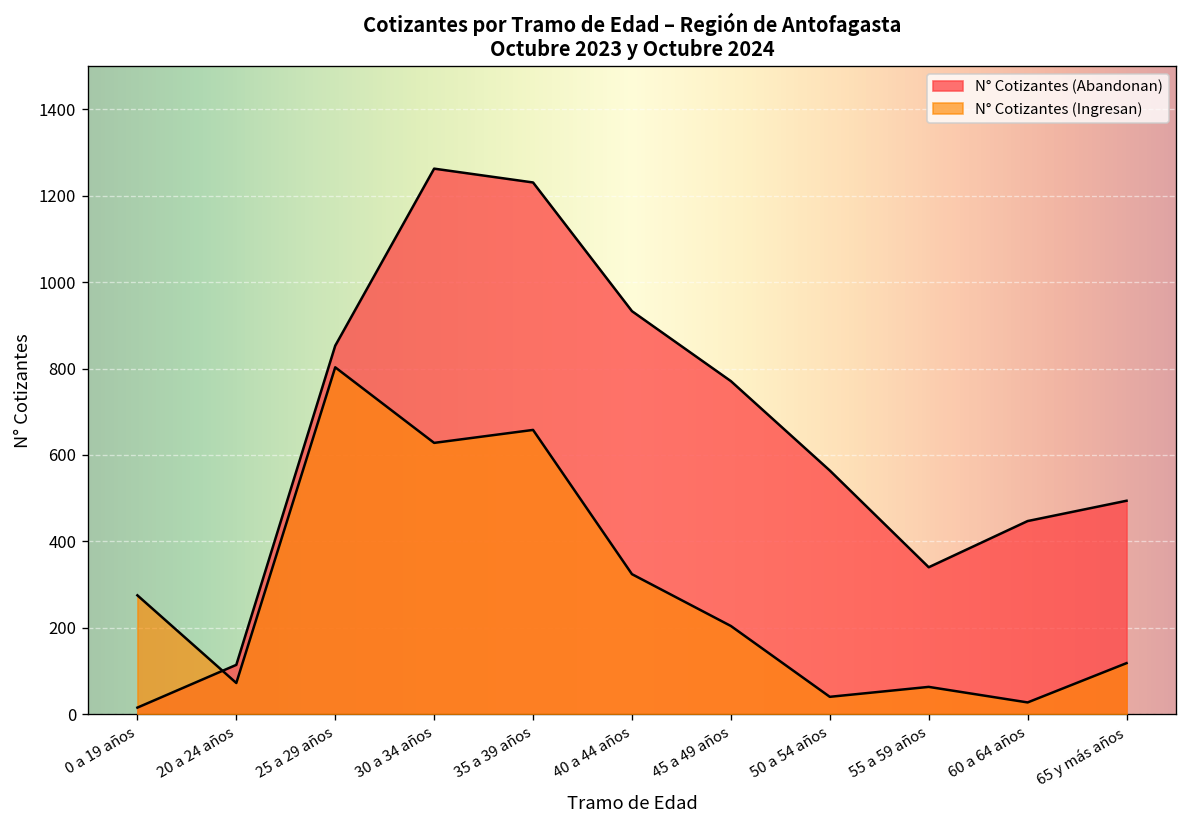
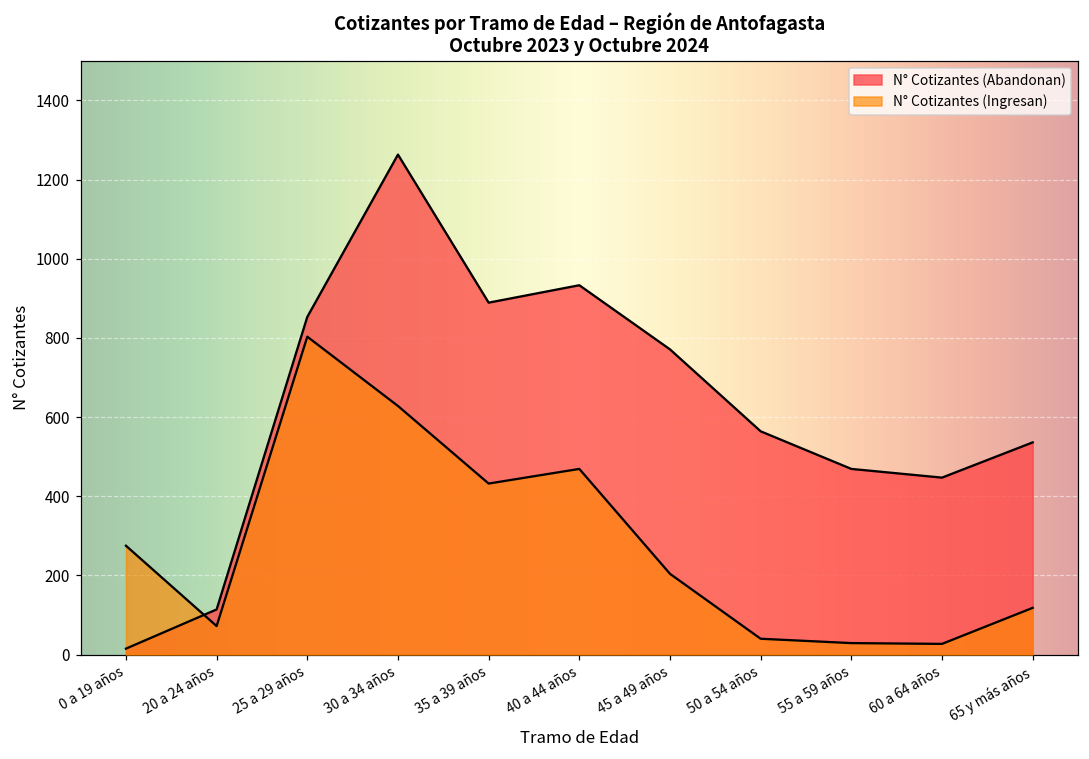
  {
    "N° Cotizantes (Abandonan)": {
      "0 a 19 años": 20,
      "20 a 24 años": 110,
      "25 a 29 años": 850,
      "30 a 34 años": 1260,
-     "35 a 39 años": 1230,
+     "35 a 39 años": 890,
      "40 a 44 años": 930,
      "45 a 49 años": 770,
      "50 a 54 años": 560,
-     "55 a 59 años": 340,
+     "55 a 59 años": 470,
      "60 a 64 años": 450,
-     "65 y más años": 490
+     "65 y más años": 540
    },
    "N° Cotizantes (Ingresan)": {
      "0 a 19 años": 280,
      "20 a 24 años": 70,
      "25 a 29 años": 800,
      "30 a 34 años": 630,
-     "35 a 39 años": 660,
-     "40 a 44 años": 320,
+     "35 a 39 años": 430,
+     "40 a 44 años": 470,
      "45 a 49 años": 200,
      "50 a 54 años": 40,
-     "55 a 59 años": 60,
+     "55 a 59 años": 30,
      "60 a 64 años": 30,
      "65 y más años": 120
    }
  }
